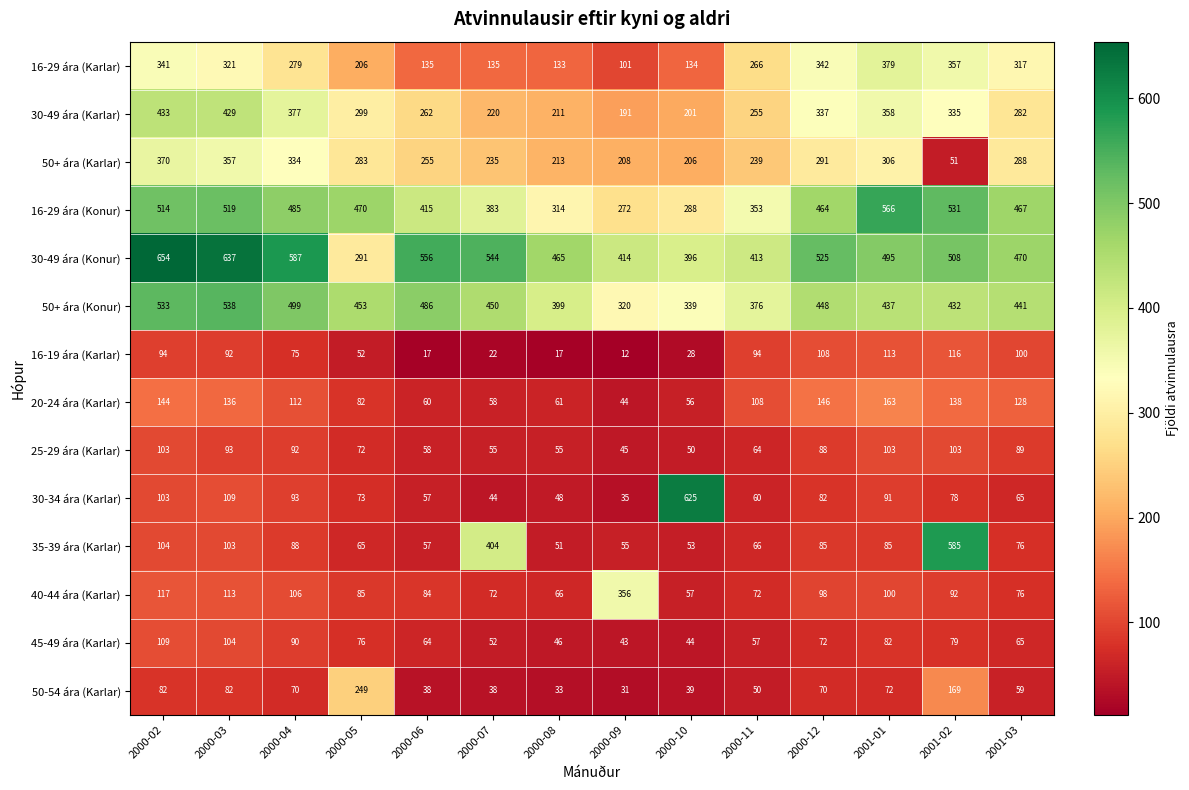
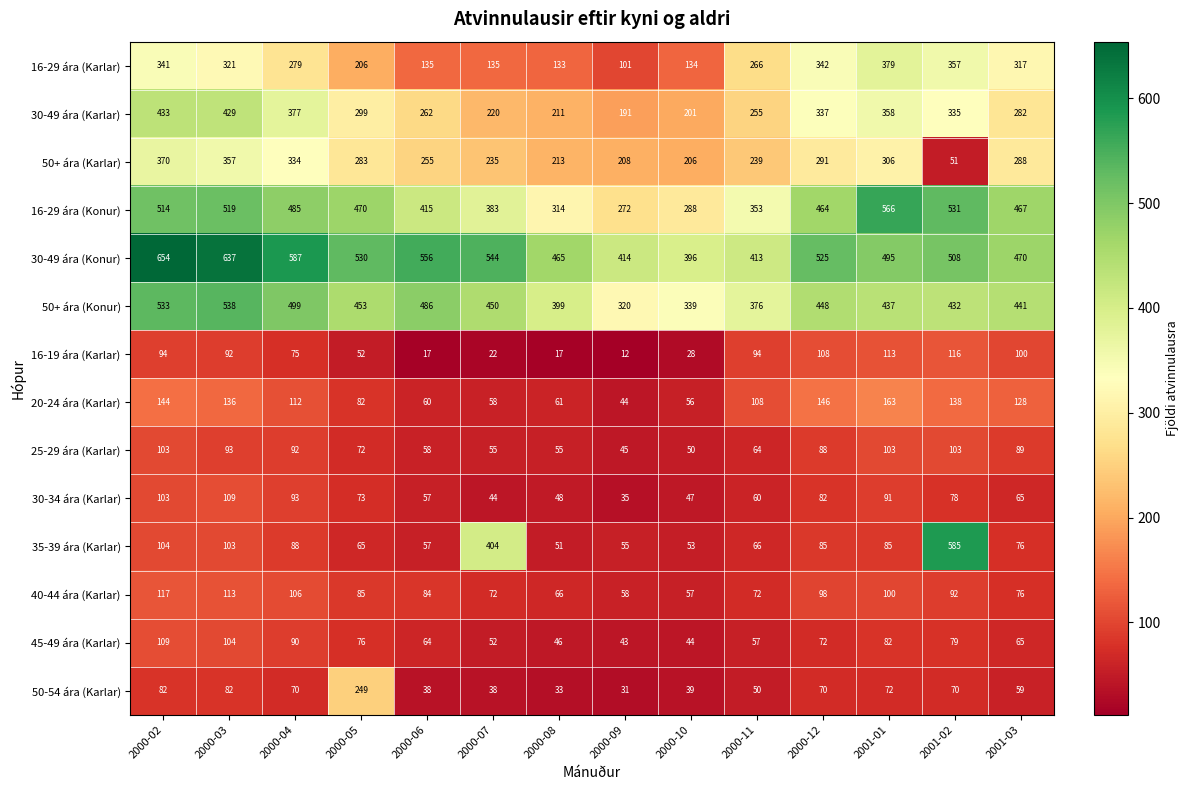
  {
    "16-29 ára (Karlar)": {
      "2000-02": 341,
      "2000-03": 321,
      "2000-04": 279,
      "2000-05": 206,
      "2000-06": 135,
      "2000-07": 135,
      "2000-08": 133,
      "2000-09": 101,
      "2000-10": 134,
      "2000-11": 266,
      "2000-12": 342,
      "2001-01": 379,
      "2001-02": 357,
      "2001-03": 317
    },
    "30-49 ára (Karlar)": {
      "2000-02": 433,
      "2000-03": 429,
      "2000-04": 377,
      "2000-05": 299,
      "2000-06": 262,
      "2000-07": 220,
      "2000-08": 211,
      "2000-09": 191,
      "2000-10": 201,
      "2000-11": 255,
      "2000-12": 337,
      "2001-01": 358,
      "2001-02": 335,
      "2001-03": 282
    },
    "50+ ára (Karlar)": {
      "2000-02": 370,
      "2000-03": 357,
      "2000-04": 334,
      "2000-05": 283,
      "2000-06": 255,
      "2000-07": 235,
      "2000-08": 213,
      "2000-09": 208,
      "2000-10": 206,
      "2000-11": 239,
      "2000-12": 291,
      "2001-01": 306,
      "2001-02": 51,
      "2001-03": 288
    },
    "16-29 ára (Konur)": {
      "2000-02": 514,
      "2000-03": 519,
      "2000-04": 485,
      "2000-05": 470,
      "2000-06": 415,
      "2000-07": 383,
      "2000-08": 314,
      "2000-09": 272,
      "2000-10": 288,
      "2000-11": 353,
      "2000-12": 464,
      "2001-01": 566,
      "2001-02": 531,
      "2001-03": 467
    },
    "30-49 ára (Konur)": {
      "2000-02": 654,
      "2000-03": 637,
      "2000-04": 587,
-     "2000-05": 291,
+     "2000-05": 530,
      "2000-06": 556,
      "2000-07": 544,
      "2000-08": 465,
      "2000-09": 414,
      "2000-10": 396,
      "2000-11": 413,
      "2000-12": 525,
      "2001-01": 495,
      "2001-02": 508,
      "2001-03": 470
    },
    "50+ ára (Konur)": {
      "2000-02": 533,
      "2000-03": 538,
      "2000-04": 499,
      "2000-05": 453,
      "2000-06": 486,
      "2000-07": 450,
      "2000-08": 399,
      "2000-09": 320,
      "2000-10": 339,
      "2000-11": 376,
      "2000-12": 448,
      "2001-01": 437,
      "2001-02": 432,
      "2001-03": 441
    },
    "16-19 ára (Karlar)": {
      "2000-02": 94,
      "2000-03": 92,
      "2000-04": 75,
      "2000-05": 52,
      "2000-06": 17,
      "2000-07": 22,
      "2000-08": 17,
      "2000-09": 12,
      "2000-10": 28,
      "2000-11": 94,
      "2000-12": 108,
      "2001-01": 113,
      "2001-02": 116,
      "2001-03": 100
    },
    "20-24 ára (Karlar)": {
      "2000-02": 144,
      "2000-03": 136,
      "2000-04": 112,
      "2000-05": 82,
      "2000-06": 60,
      "2000-07": 58,
      "2000-08": 61,
      "2000-09": 44,
      "2000-10": 56,
      "2000-11": 108,
      "2000-12": 146,
      "2001-01": 163,
      "2001-02": 138,
      "2001-03": 128
    },
    "25-29 ára (Karlar)": {
      "2000-02": 103,
      "2000-03": 93,
      "2000-04": 92,
      "2000-05": 72,
      "2000-06": 58,
      "2000-07": 55,
      "2000-08": 55,
      "2000-09": 45,
      "2000-10": 50,
      "2000-11": 64,
      "2000-12": 88,
      "2001-01": 103,
      "2001-02": 103,
      "2001-03": 89
    },
    "30-34 ára (Karlar)": {
      "2000-02": 103,
      "2000-03": 109,
      "2000-04": 93,
      "2000-05": 73,
      "2000-06": 57,
      "2000-07": 44,
      "2000-08": 48,
      "2000-09": 35,
-     "2000-10": 625,
+     "2000-10": 47,
      "2000-11": 60,
      "2000-12": 82,
      "2001-01": 91,
      "2001-02": 78,
      "2001-03": 65
    },
    "35-39 ára (Karlar)": {
      "2000-02": 104,
      "2000-03": 103,
      "2000-04": 88,
      "2000-05": 65,
      "2000-06": 57,
      "2000-07": 404,
      "2000-08": 51,
      "2000-09": 55,
      "2000-10": 53,
      "2000-11": 66,
      "2000-12": 85,
      "2001-01": 85,
      "2001-02": 585,
      "2001-03": 76
    },
    "40-44 ára (Karlar)": {
      "2000-02": 117,
      "2000-03": 113,
      "2000-04": 106,
      "2000-05": 85,
      "2000-06": 84,
      "2000-07": 72,
      "2000-08": 66,
-     "2000-09": 356,
+     "2000-09": 58,
      "2000-10": 57,
      "2000-11": 72,
      "2000-12": 98,
      "2001-01": 100,
      "2001-02": 92,
      "2001-03": 76
    },
    "45-49 ára (Karlar)": {
      "2000-02": 109,
      "2000-03": 104,
      "2000-04": 90,
      "2000-05": 76,
      "2000-06": 64,
      "2000-07": 52,
      "2000-08": 46,
      "2000-09": 43,
      "2000-10": 44,
      "2000-11": 57,
      "2000-12": 72,
      "2001-01": 82,
      "2001-02": 79,
      "2001-03": 65
    },
    "50-54 ára (Karlar)": {
      "2000-02": 82,
      "2000-03": 82,
      "2000-04": 70,
      "2000-05": 249,
      "2000-06": 38,
      "2000-07": 38,
      "2000-08": 33,
      "2000-09": 31,
      "2000-10": 39,
      "2000-11": 50,
      "2000-12": 70,
      "2001-01": 72,
-     "2001-02": 169,
+     "2001-02": 70,
      "2001-03": 59
    }
  }
